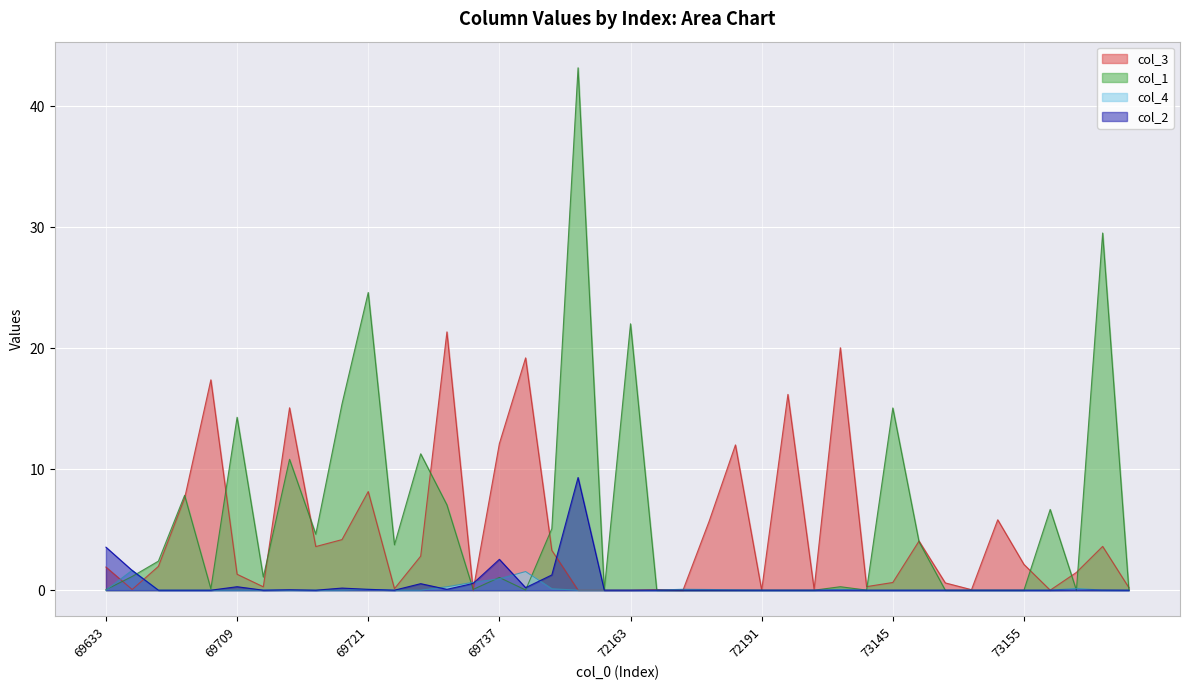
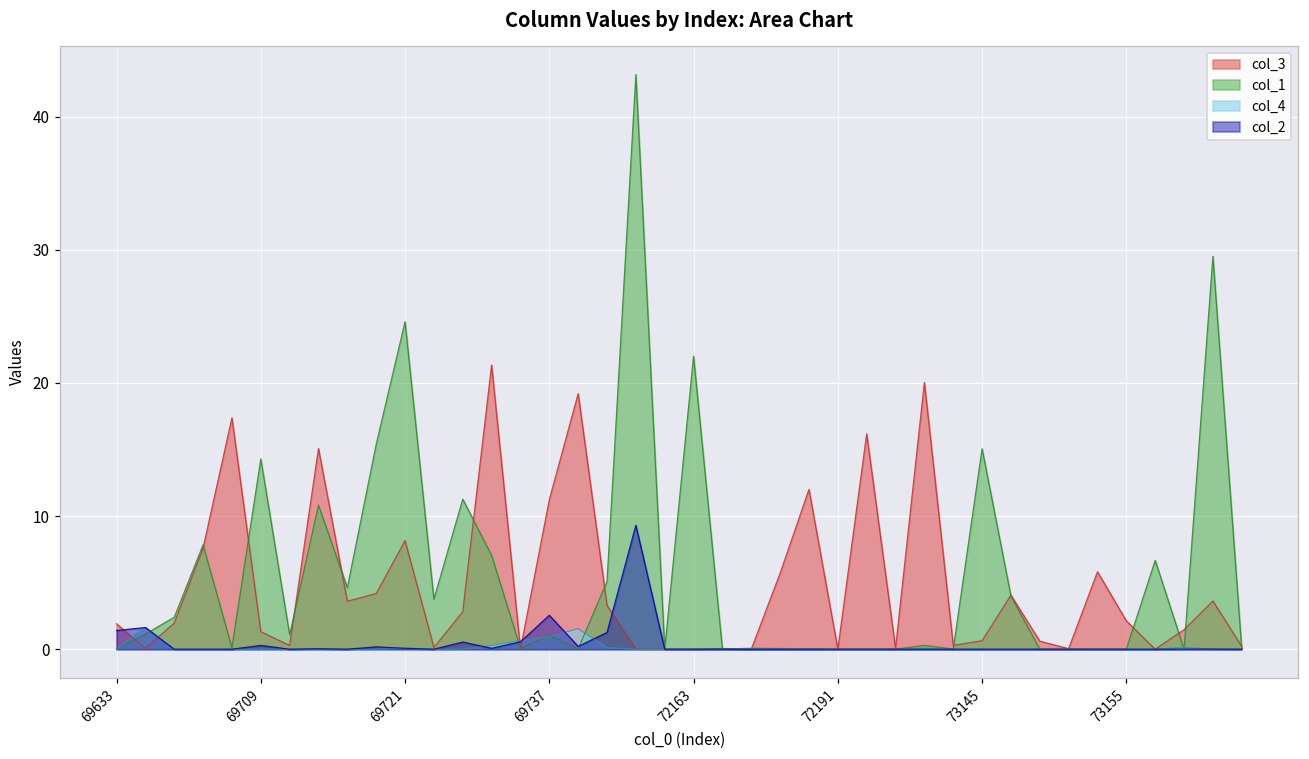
  {
    "col_3": {
      "69633": 1.9,
      "69709": 1.3,
      "69721": 8.2,
-     "69737": 12.1,
+     "69737": 11.2,
      "73145": 0.6,
      "73155": 2.1
    },
    "col_1": {
      "69709": 14.3,
      "69721": 24.6,
      "72163": 22.0,
      "73145": 15.1
    },
    "col_4": {
      "69709": 0.0
    },
    "col_2": {
-     "69633": 3.6,
+     "69633": 1.4,
      "69709": 0.3,
      "69737": 2.6
    }
  }
